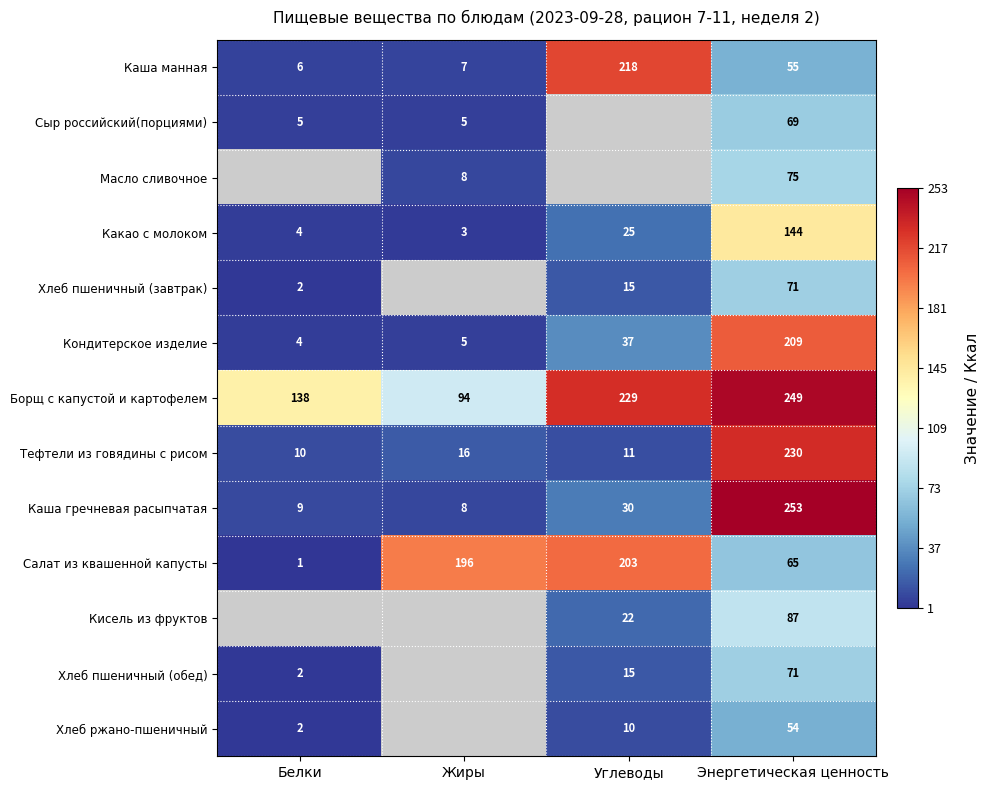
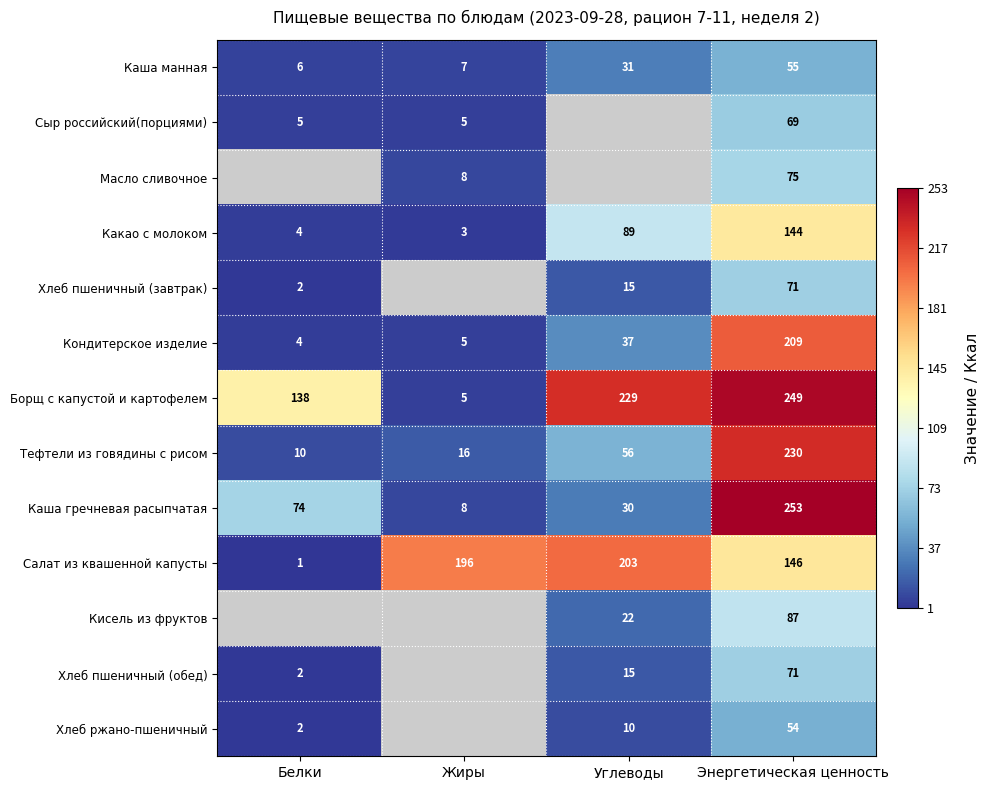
  {
    "Каша манная": {
      "Белки": 6,
      "Жиры": 7,
-     "Углеводы": 218,
+     "Углеводы": 31,
      "Энергетическая ценность": 55
    },
    "Сыр российский(порциями)": {
      "Белки": 5,
      "Жиры": 5,
      "Энергетическая ценность": 69
    },
    "Масло сливочное": {
      "Жиры": 8,
      "Энергетическая ценность": 75
    },
    "Какао с молоком": {
      "Белки": 4,
      "Жиры": 3,
-     "Углеводы": 25,
+     "Углеводы": 89,
      "Энергетическая ценность": 144
    },
    "Хлеб пшеничный (завтрак)": {
      "Белки": 2,
      "Углеводы": 15,
      "Энергетическая ценность": 71
    },
    "Кондитерское изделие": {
      "Белки": 4,
      "Жиры": 5,
      "Углеводы": 37,
      "Энергетическая ценность": 209
    },
    "Борщ с капустой и картофелем": {
      "Белки": 138,
-     "Жиры": 94,
+     "Жиры": 5,
      "Углеводы": 229,
      "Энергетическая ценность": 249
    },
    "Тефтели из говядины с рисом": {
      "Белки": 10,
      "Жиры": 16,
-     "Углеводы": 11,
+     "Углеводы": 56,
      "Энергетическая ценность": 230
    },
    "Каша гречневая расыпчатая": {
-     "Белки": 9,
+     "Белки": 74,
      "Жиры": 8,
      "Углеводы": 30,
      "Энергетическая ценность": 253
    },
    "Салат из квашенной капусты": {
      "Белки": 1,
      "Жиры": 196,
      "Углеводы": 203,
-     "Энергетическая ценность": 65
+     "Энергетическая ценность": 146
    },
    "Кисель из фруктов": {
      "Углеводы": 22,
      "Энергетическая ценность": 87
    },
    "Хлеб пшеничный (обед)": {
      "Белки": 2,
      "Углеводы": 15,
      "Энергетическая ценность": 71
    },
    "Хлеб ржано-пшеничный": {
      "Белки": 2,
      "Углеводы": 10,
      "Энергетическая ценность": 54
    }
  }
